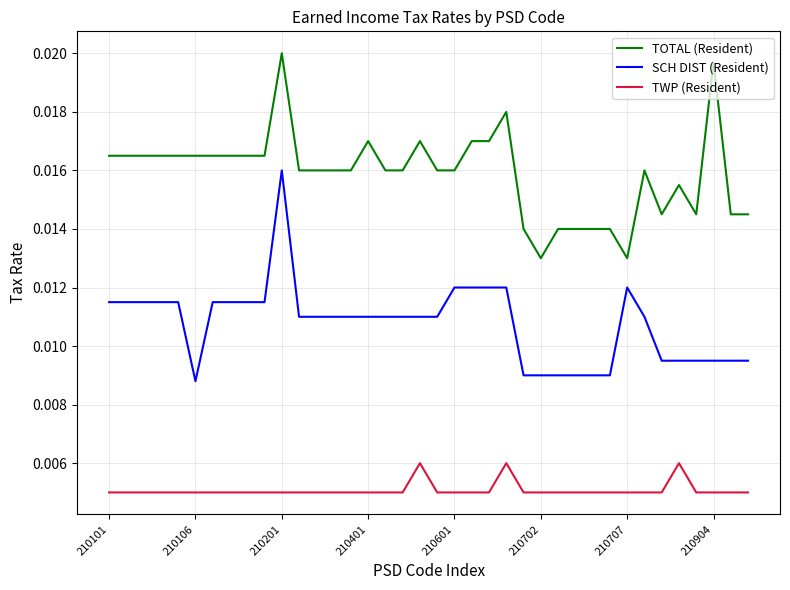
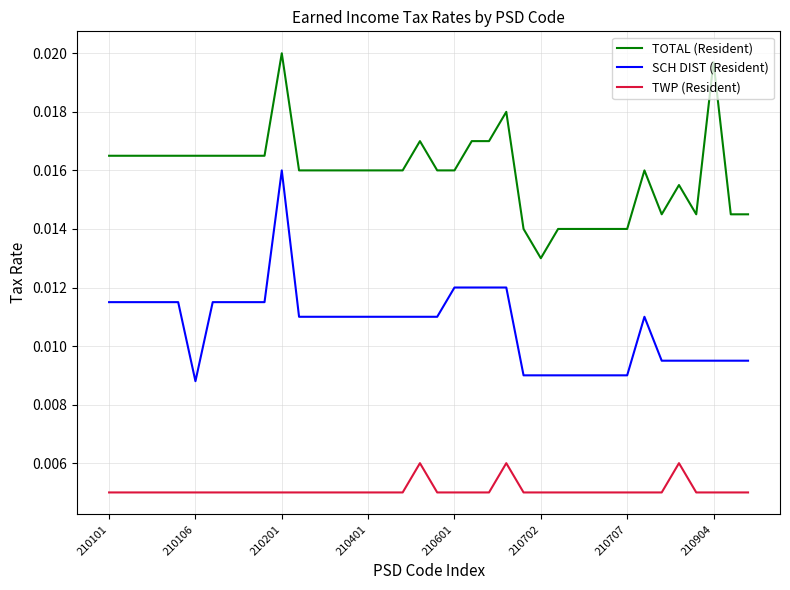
  {
    "TOTAL (Resident)": {
      "210101": 0.0165,
      "210106": 0.0165,
      "210201": 0.020,
-     "210401": 0.017,
+     "210401": 0.016,
      "210601": 0.016,
      "210702": 0.013,
-     "210707": 0.013
+     "210707": 0.014
    },
    "SCH DIST (Resident)": {
      "210101": 0.0115,
      "210106": 0.0088,
      "210201": 0.016,
      "210401": 0.011,
      "210601": 0.012,
      "210702": 0.009,
-     "210707": 0.012,
+     "210707": 0.009,
      "210904": 0.0095
    },
    "TWP (Resident)": {
      "210101": 0.005,
      "210106": 0.005,
      "210201": 0.005,
      "210401": 0.005,
      "210601": 0.005,
      "210702": 0.005,
      "210707": 0.005,
      "210904": 0.005
    }
  }
